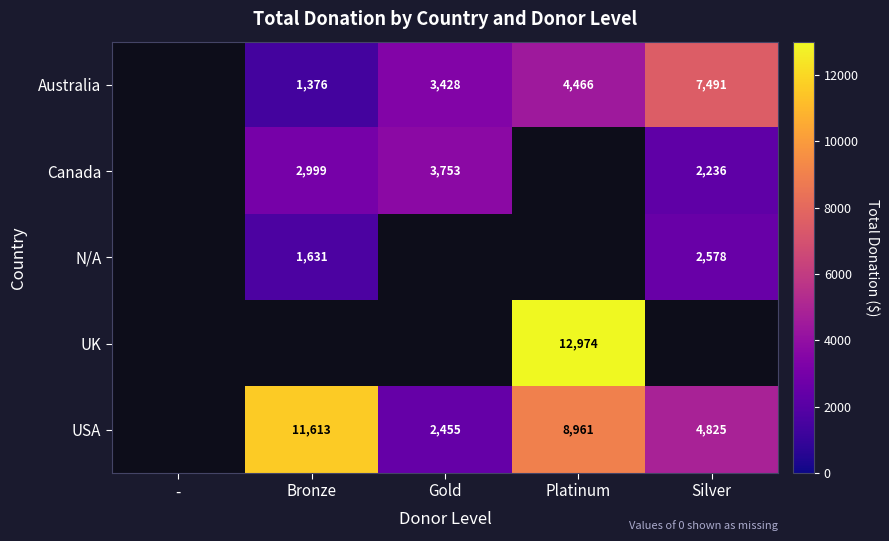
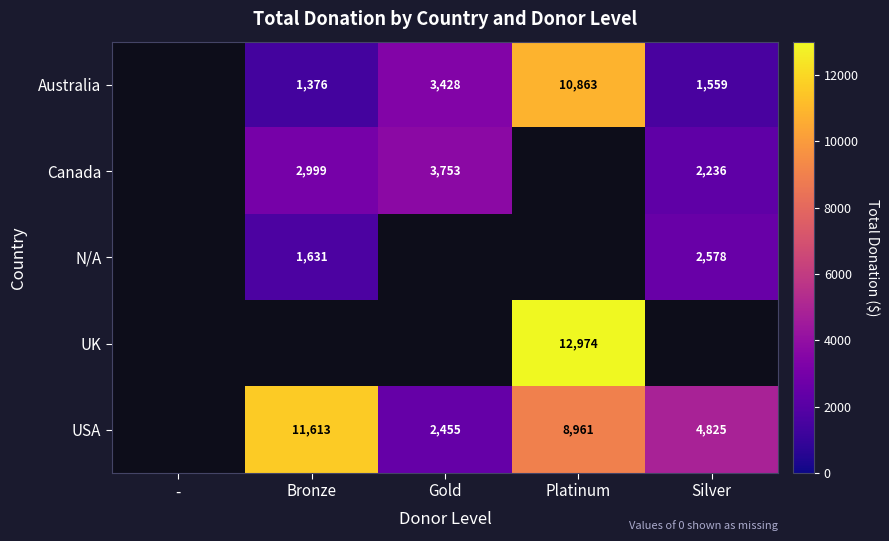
  {
    "Australia": {
      "Bronze": "1,376",
      "Gold": "3,428",
-     "Platinum": "4,466",
-     "Silver": "7,491"
+     "Platinum": "10,863",
+     "Silver": "1,559"
    },
    "Canada": {
      "Bronze": "2,999",
      "Gold": "3,753",
      "Silver": "2,236"
    },
    "N/A": {
      "Bronze": "1,631",
      "Silver": "2,578"
    },
    "UK": {
      "Platinum": "12,974"
    },
    "USA": {
      "Bronze": "11,613",
      "Gold": "2,455",
      "Platinum": "8,961",
      "Silver": "4,825"
    }
  }
